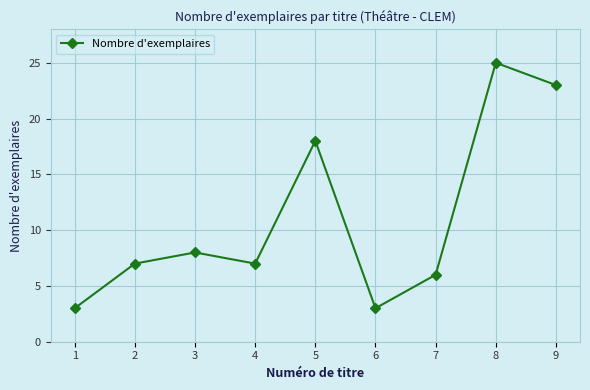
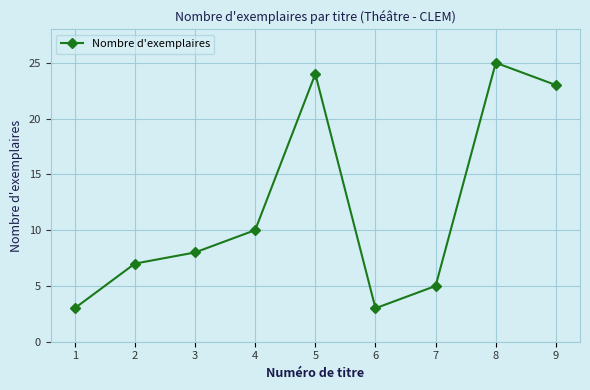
  {
    "1": 3,
    "2": 7,
    "3": 8,
-   "4": 7,
-   "5": 18,
+   "4": 10,
+   "5": 24,
    "6": 3,
-   "7": 6,
+   "7": 5,
    "8": 25,
    "9": 23
  }
